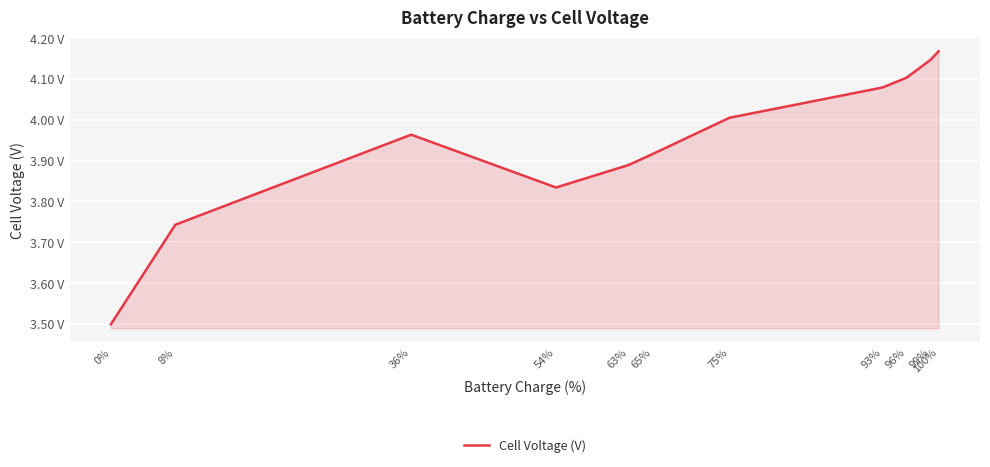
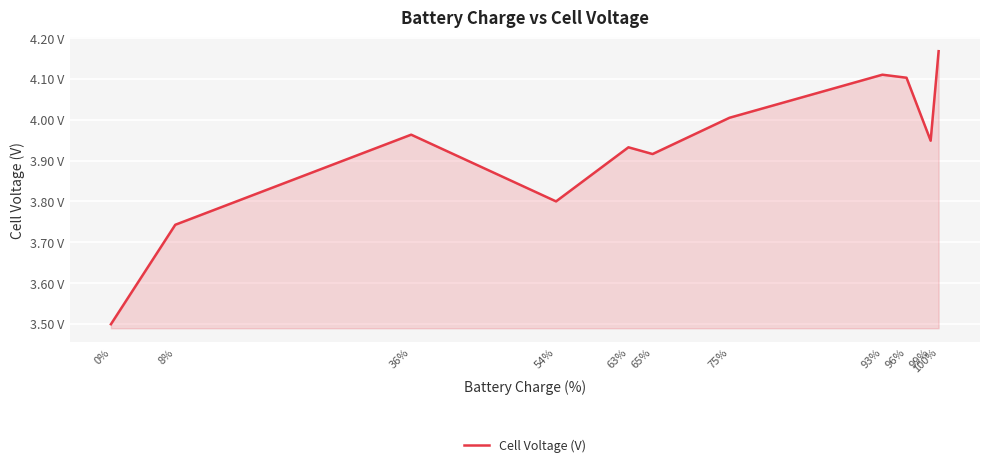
  {
    "0%": "3.50 V",
    "8%": "3.74 V",
    "36%": "3.96 V",
-   "54%": "3.83 V",
-   "63%": "3.89 V",
+   "54%": "3.80 V",
+   "63%": "3.93 V",
    "65%": "3.92 V",
    "75%": "4.00 V",
-   "93%": "4.08 V",
+   "93%": "4.11 V",
    "96%": "4.10 V",
-   "99%": "4.15 V",
+   "99%": "3.95 V",
    "100%": "4.17 V"
  }
